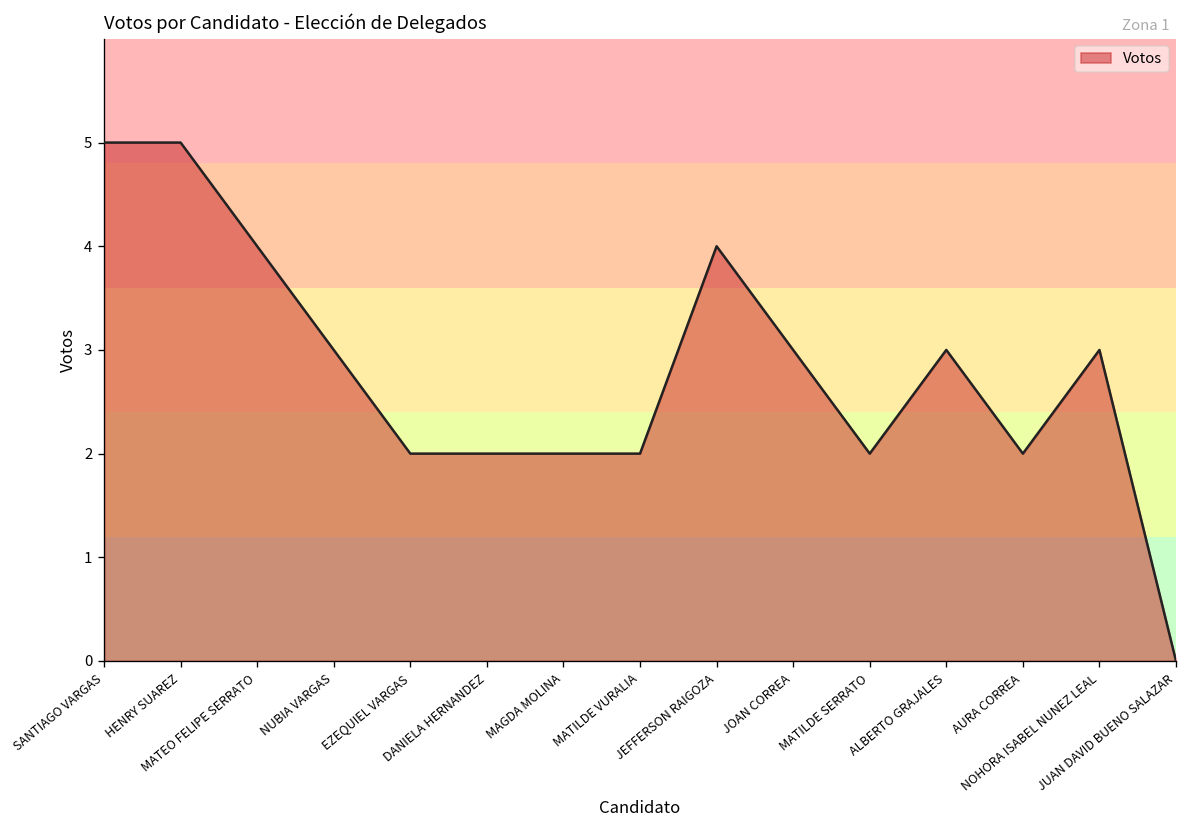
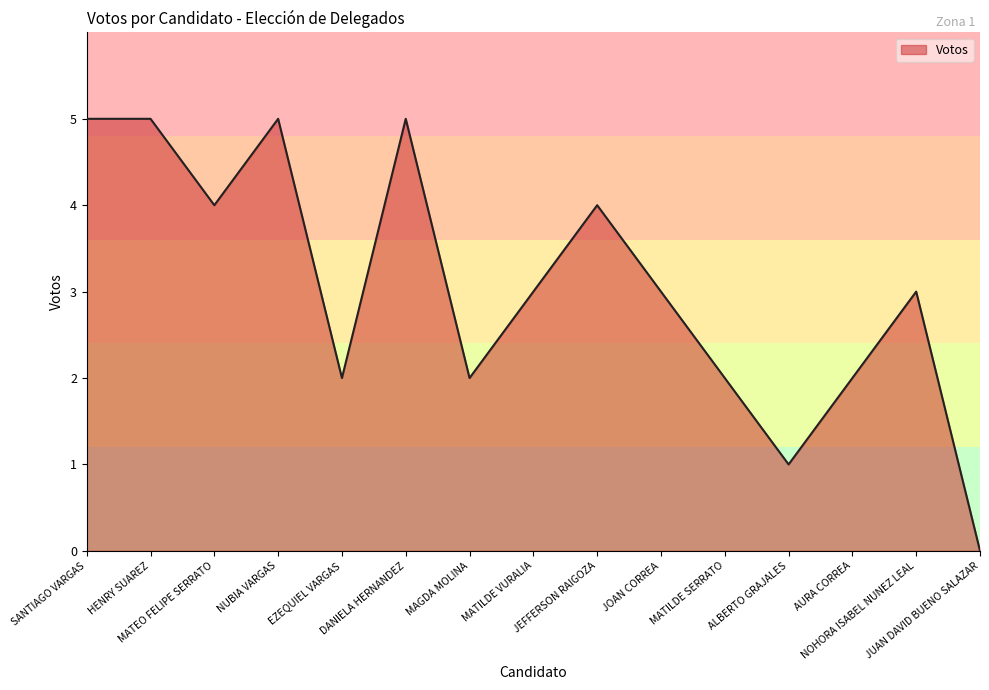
  {
    "SANTIAGO VARGAS": 5,
    "HENRY SUAREZ": 5,
    "MATEO FELIPE SERRATO": 4,
-   "NUBIA VARGAS": 3,
+   "NUBIA VARGAS": 5,
    "EZEQUIEL VARGAS": 2,
-   "DANIELA HERNANDEZ": 2,
+   "DANIELA HERNANDEZ": 5,
    "MAGDA MOLINA": 2,
-   "MATILDE VURALIA": 2,
+   "MATILDE VURALIA": 3,
    "JEFFERSON RAIGOZA": 4,
    "JOAN CORREA": 3,
    "MATILDE SERRATO": 2,
-   "ALBERTO GRAJALES": 3,
+   "ALBERTO GRAJALES": 1,
    "AURA CORREA": 2,
    "NOHORA ISABEL NUNEZ LEAL": 3,
    "JUAN DAVID BUENO SALAZAR": 0
  }
